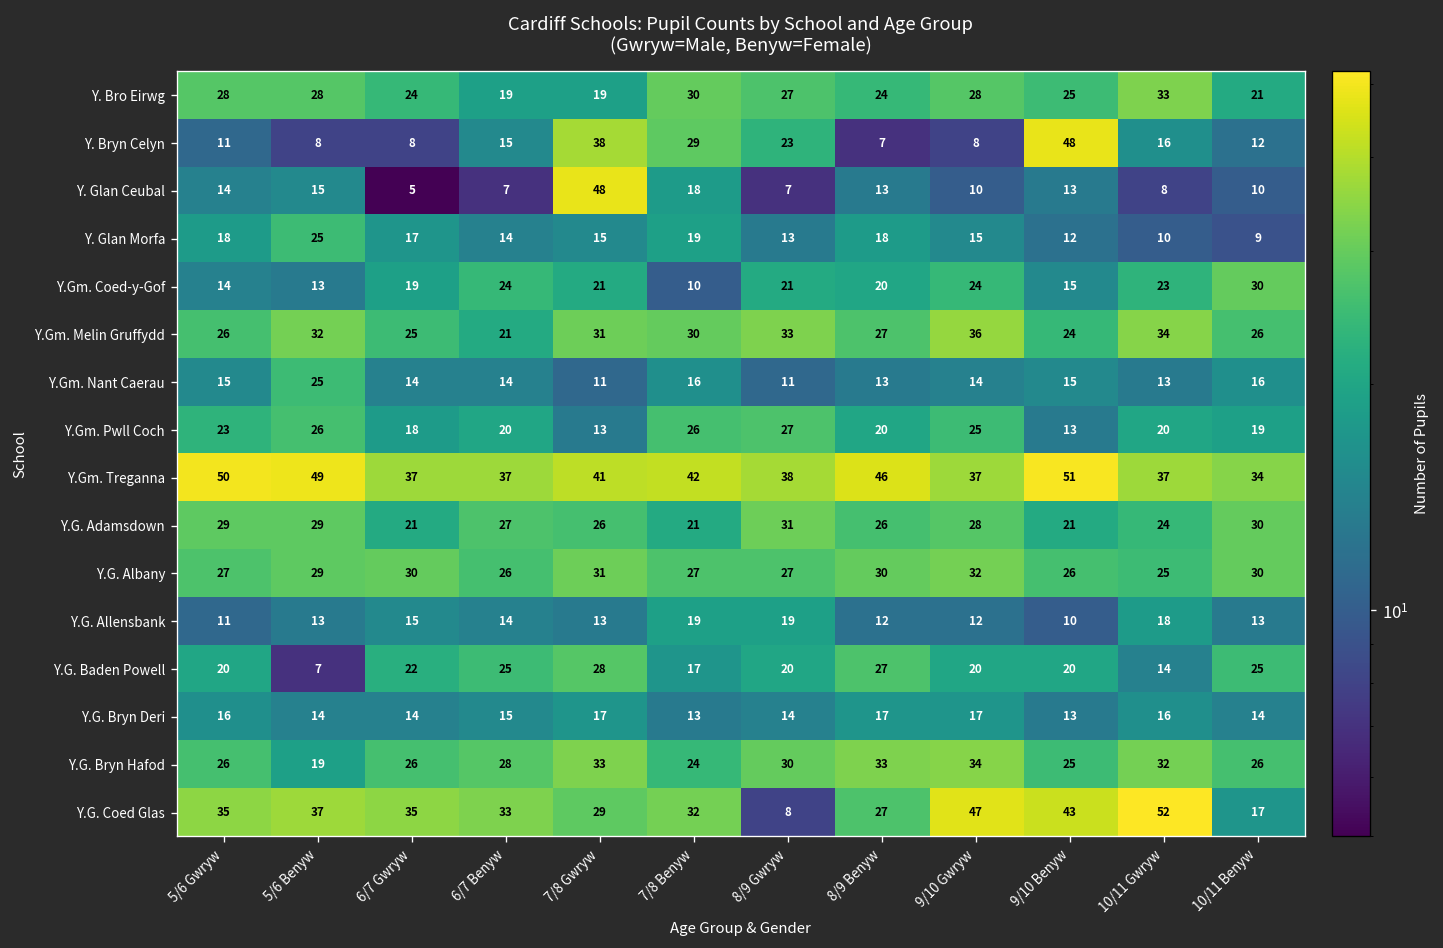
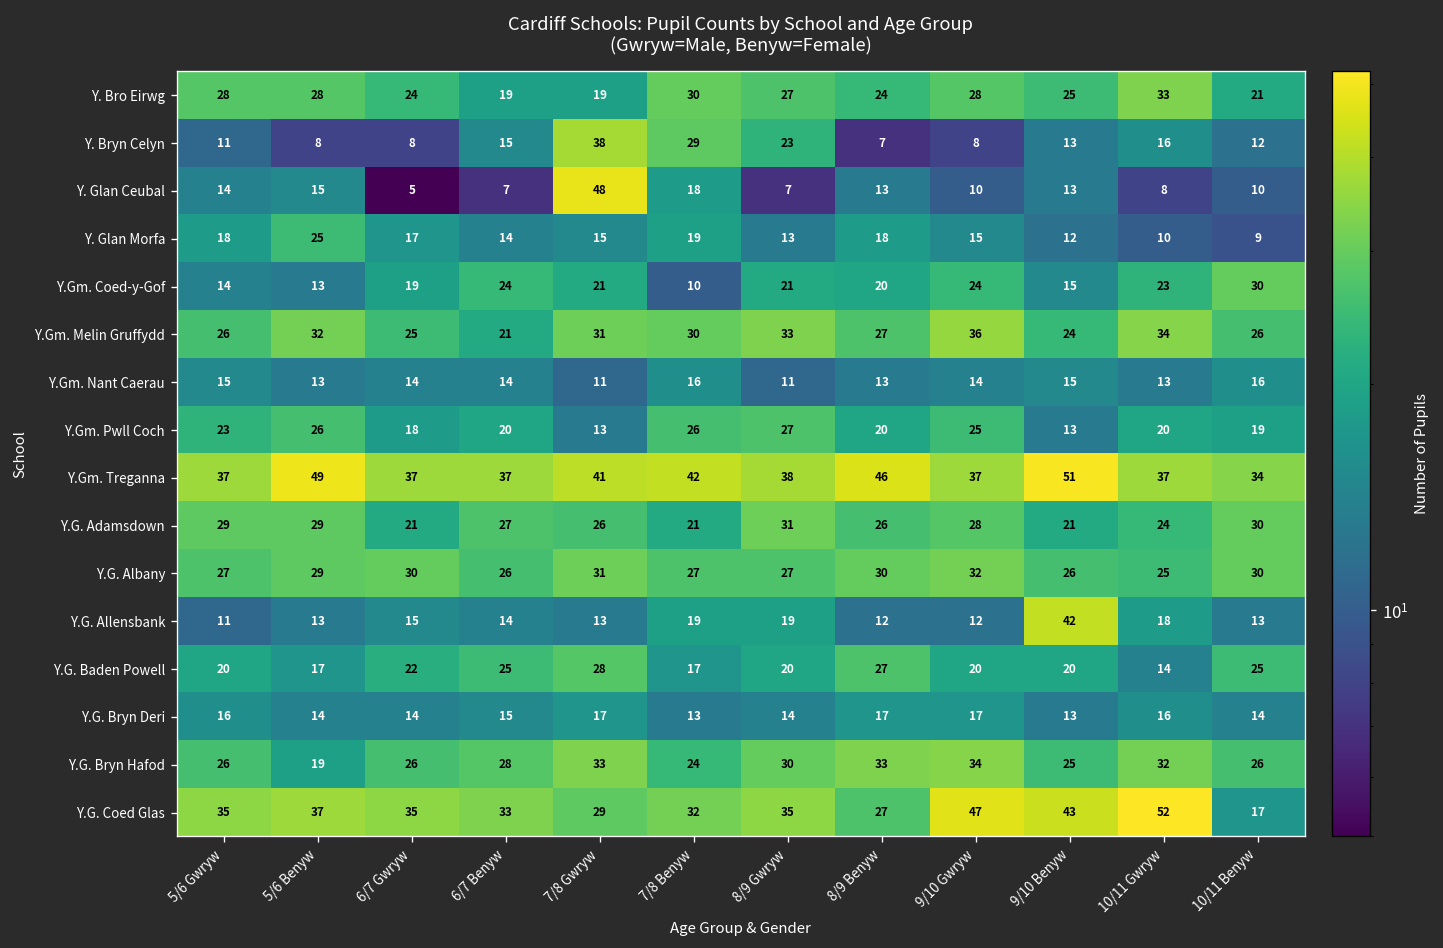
  {
    "Y. Bro Eirwg": {
      "5/6 Gwryw": 28,
      "5/6 Benyw": 28,
      "6/7 Gwryw": 24,
      "6/7 Benyw": 19,
      "7/8 Gwryw": 19,
      "7/8 Benyw": 30,
      "8/9 Gwryw": 27,
      "8/9 Benyw": 24,
      "9/10 Gwryw": 28,
      "9/10 Benyw": 25,
      "10/11 Gwryw": 33,
      "10/11 Benyw": 21
    },
    "Y. Bryn Celyn": {
      "5/6 Gwryw": 11,
      "5/6 Benyw": 8,
      "6/7 Gwryw": 8,
      "6/7 Benyw": 15,
      "7/8 Gwryw": 38,
      "7/8 Benyw": 29,
      "8/9 Gwryw": 23,
      "8/9 Benyw": 7,
      "9/10 Gwryw": 8,
-     "9/10 Benyw": 48,
+     "9/10 Benyw": 13,
      "10/11 Gwryw": 16,
      "10/11 Benyw": 12
    },
    "Y. Glan Ceubal": {
      "5/6 Gwryw": 14,
      "5/6 Benyw": 15,
      "6/7 Gwryw": 5,
      "6/7 Benyw": 7,
      "7/8 Gwryw": 48,
      "7/8 Benyw": 18,
      "8/9 Gwryw": 7,
      "8/9 Benyw": 13,
      "9/10 Gwryw": 10,
      "9/10 Benyw": 13,
      "10/11 Gwryw": 8,
      "10/11 Benyw": 10
    },
    "Y. Glan Morfa": {
      "5/6 Gwryw": 18,
      "5/6 Benyw": 25,
      "6/7 Gwryw": 17,
      "6/7 Benyw": 14,
      "7/8 Gwryw": 15,
      "7/8 Benyw": 19,
      "8/9 Gwryw": 13,
      "8/9 Benyw": 18,
      "9/10 Gwryw": 15,
      "9/10 Benyw": 12,
      "10/11 Gwryw": 10,
      "10/11 Benyw": 9
    },
    "Y.Gm. Coed-y-Gof": {
      "5/6 Gwryw": 14,
      "5/6 Benyw": 13,
      "6/7 Gwryw": 19,
      "6/7 Benyw": 24,
      "7/8 Gwryw": 21,
      "7/8 Benyw": 10,
      "8/9 Gwryw": 21,
      "8/9 Benyw": 20,
      "9/10 Gwryw": 24,
      "9/10 Benyw": 15,
      "10/11 Gwryw": 23,
      "10/11 Benyw": 30
    },
    "Y.Gm. Melin Gruffydd": {
      "5/6 Gwryw": 26,
      "5/6 Benyw": 32,
      "6/7 Gwryw": 25,
      "6/7 Benyw": 21,
      "7/8 Gwryw": 31,
      "7/8 Benyw": 30,
      "8/9 Gwryw": 33,
      "8/9 Benyw": 27,
      "9/10 Gwryw": 36,
      "9/10 Benyw": 24,
      "10/11 Gwryw": 34,
      "10/11 Benyw": 26
    },
    "Y.Gm. Nant Caerau": {
      "5/6 Gwryw": 15,
-     "5/6 Benyw": 25,
+     "5/6 Benyw": 13,
      "6/7 Gwryw": 14,
      "6/7 Benyw": 14,
      "7/8 Gwryw": 11,
      "7/8 Benyw": 16,
      "8/9 Gwryw": 11,
      "8/9 Benyw": 13,
      "9/10 Gwryw": 14,
      "9/10 Benyw": 15,
      "10/11 Gwryw": 13,
      "10/11 Benyw": 16
    },
    "Y.Gm. Pwll Coch": {
      "5/6 Gwryw": 23,
      "5/6 Benyw": 26,
      "6/7 Gwryw": 18,
      "6/7 Benyw": 20,
      "7/8 Gwryw": 13,
      "7/8 Benyw": 26,
      "8/9 Gwryw": 27,
      "8/9 Benyw": 20,
      "9/10 Gwryw": 25,
      "9/10 Benyw": 13,
      "10/11 Gwryw": 20,
      "10/11 Benyw": 19
    },
    "Y.Gm. Treganna": {
-     "5/6 Gwryw": 50,
+     "5/6 Gwryw": 37,
      "5/6 Benyw": 49,
      "6/7 Gwryw": 37,
      "6/7 Benyw": 37,
      "7/8 Gwryw": 41,
      "7/8 Benyw": 42,
      "8/9 Gwryw": 38,
      "8/9 Benyw": 46,
      "9/10 Gwryw": 37,
      "9/10 Benyw": 51,
      "10/11 Gwryw": 37,
      "10/11 Benyw": 34
    },
    "Y.G. Adamsdown": {
      "5/6 Gwryw": 29,
      "5/6 Benyw": 29,
      "6/7 Gwryw": 21,
      "6/7 Benyw": 27,
      "7/8 Gwryw": 26,
      "7/8 Benyw": 21,
      "8/9 Gwryw": 31,
      "8/9 Benyw": 26,
      "9/10 Gwryw": 28,
      "9/10 Benyw": 21,
      "10/11 Gwryw": 24,
      "10/11 Benyw": 30
    },
    "Y.G. Albany": {
      "5/6 Gwryw": 27,
      "5/6 Benyw": 29,
      "6/7 Gwryw": 30,
      "6/7 Benyw": 26,
      "7/8 Gwryw": 31,
      "7/8 Benyw": 27,
      "8/9 Gwryw": 27,
      "8/9 Benyw": 30,
      "9/10 Gwryw": 32,
      "9/10 Benyw": 26,
      "10/11 Gwryw": 25,
      "10/11 Benyw": 30
    },
    "Y.G. Allensbank": {
      "5/6 Gwryw": 11,
      "5/6 Benyw": 13,
      "6/7 Gwryw": 15,
      "6/7 Benyw": 14,
      "7/8 Gwryw": 13,
      "7/8 Benyw": 19,
      "8/9 Gwryw": 19,
      "8/9 Benyw": 12,
      "9/10 Gwryw": 12,
-     "9/10 Benyw": 10,
+     "9/10 Benyw": 42,
      "10/11 Gwryw": 18,
      "10/11 Benyw": 13
    },
    "Y.G. Baden Powell": {
      "5/6 Gwryw": 20,
-     "5/6 Benyw": 7,
+     "5/6 Benyw": 17,
      "6/7 Gwryw": 22,
      "6/7 Benyw": 25,
      "7/8 Gwryw": 28,
      "7/8 Benyw": 17,
      "8/9 Gwryw": 20,
      "8/9 Benyw": 27,
      "9/10 Gwryw": 20,
      "9/10 Benyw": 20,
      "10/11 Gwryw": 14,
      "10/11 Benyw": 25
    },
    "Y.G. Bryn Deri": {
      "5/6 Gwryw": 16,
      "5/6 Benyw": 14,
      "6/7 Gwryw": 14,
      "6/7 Benyw": 15,
      "7/8 Gwryw": 17,
      "7/8 Benyw": 13,
      "8/9 Gwryw": 14,
      "8/9 Benyw": 17,
      "9/10 Gwryw": 17,
      "9/10 Benyw": 13,
      "10/11 Gwryw": 16,
      "10/11 Benyw": 14
    },
    "Y.G. Bryn Hafod": {
      "5/6 Gwryw": 26,
      "5/6 Benyw": 19,
      "6/7 Gwryw": 26,
      "6/7 Benyw": 28,
      "7/8 Gwryw": 33,
      "7/8 Benyw": 24,
      "8/9 Gwryw": 30,
      "8/9 Benyw": 33,
      "9/10 Gwryw": 34,
      "9/10 Benyw": 25,
      "10/11 Gwryw": 32,
      "10/11 Benyw": 26
    },
    "Y.G. Coed Glas": {
      "5/6 Gwryw": 35,
      "5/6 Benyw": 37,
      "6/7 Gwryw": 35,
      "6/7 Benyw": 33,
      "7/8 Gwryw": 29,
      "7/8 Benyw": 32,
-     "8/9 Gwryw": 8,
+     "8/9 Gwryw": 35,
      "8/9 Benyw": 27,
      "9/10 Gwryw": 47,
      "9/10 Benyw": 43,
      "10/11 Gwryw": 52,
      "10/11 Benyw": 17
    }
  }
